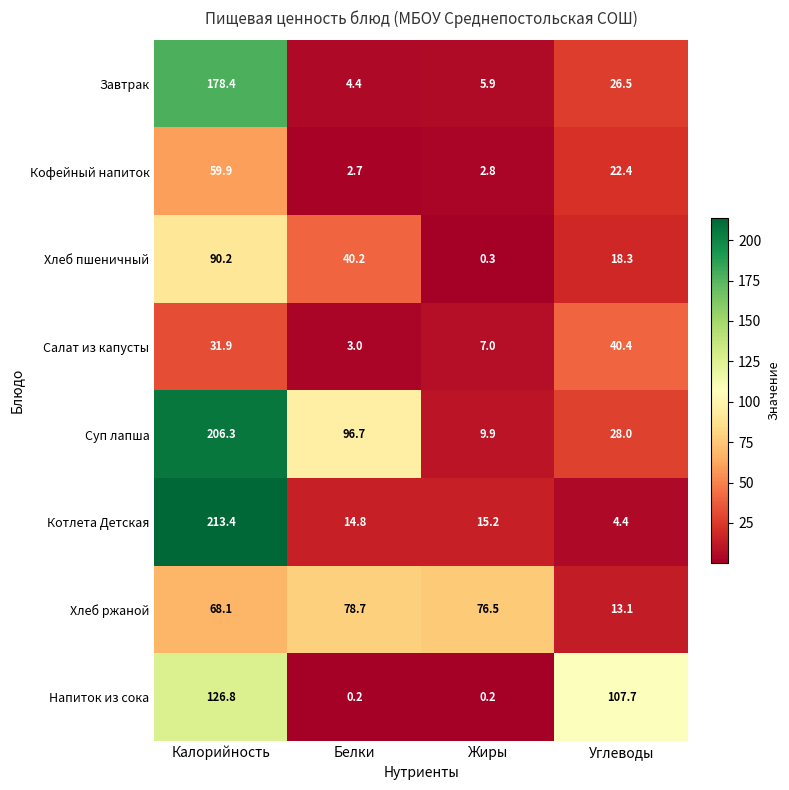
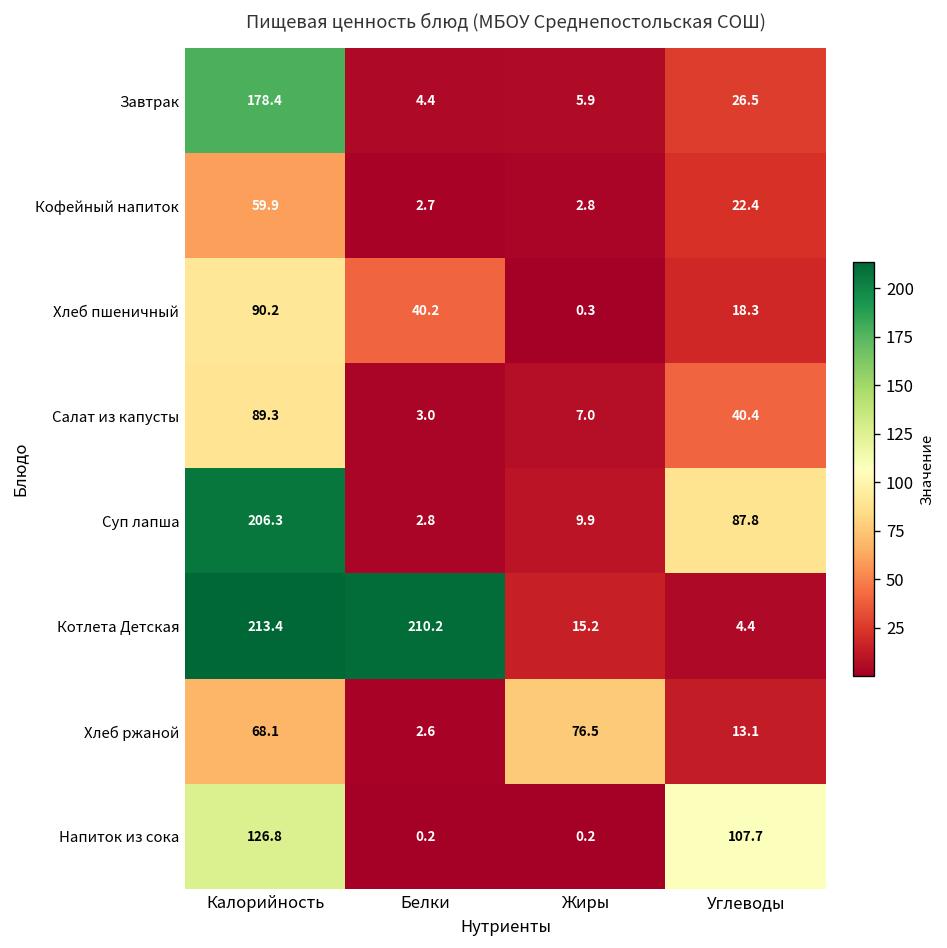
  {
    "Завтрак": {
      "Калорийность": 178.4,
      "Белки": 4.4,
      "Жиры": 5.9,
      "Углеводы": 26.5
    },
    "Кофейный напиток": {
      "Калорийность": 59.9,
      "Белки": 2.7,
      "Жиры": 2.8,
      "Углеводы": 22.4
    },
    "Хлеб пшеничный": {
      "Калорийность": 90.2,
      "Белки": 40.2,
      "Жиры": 0.3,
      "Углеводы": 18.3
    },
    "Салат из капусты": {
-     "Калорийность": 31.9,
+     "Калорийность": 89.3,
      "Белки": 3.0,
      "Жиры": 7.0,
      "Углеводы": 40.4
    },
    "Суп лапша": {
      "Калорийность": 206.3,
-     "Белки": 96.7,
+     "Белки": 2.8,
      "Жиры": 9.9,
-     "Углеводы": 28.0
+     "Углеводы": 87.8
    },
    "Котлета Детская": {
      "Калорийность": 213.4,
-     "Белки": 14.8,
+     "Белки": 210.2,
      "Жиры": 15.2,
      "Углеводы": 4.4
    },
    "Хлеб ржаной": {
      "Калорийность": 68.1,
-     "Белки": 78.7,
+     "Белки": 2.6,
      "Жиры": 76.5,
      "Углеводы": 13.1
    },
    "Напиток из сока": {
      "Калорийность": 126.8,
      "Белки": 0.2,
      "Жиры": 0.2,
      "Углеводы": 107.7
    }
  }
